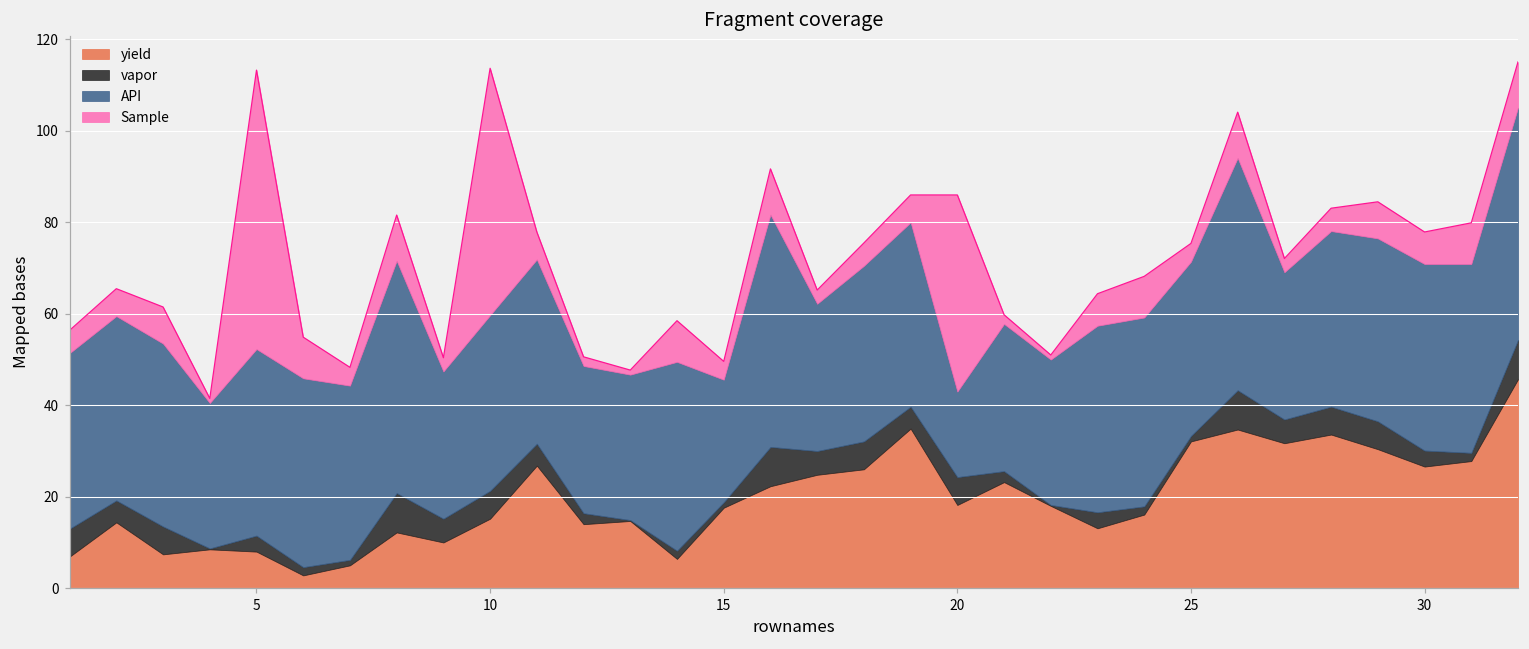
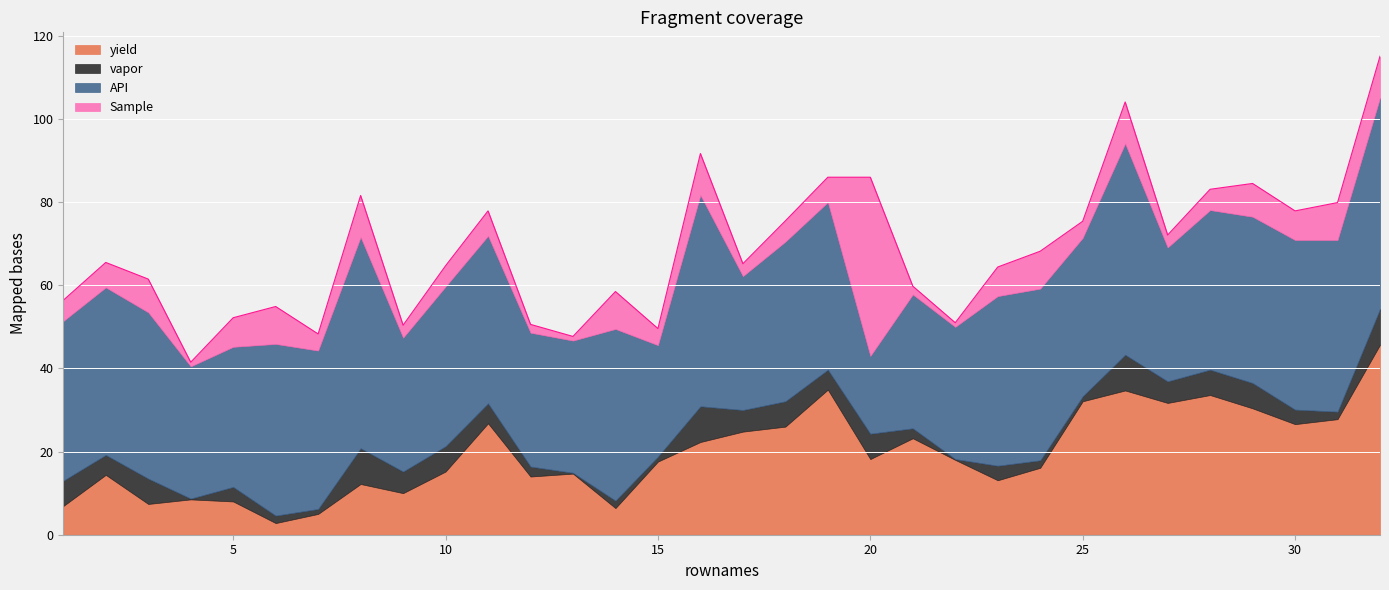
  {
    "yield": {
      "5": 8,
      "10": 15,
      "15": 18,
      "20": 18,
      "25": 32,
      "30": 27
    },
    "vapor": {
      "5": 4,
      "10": 6,
      "15": 1,
      "20": 6,
      "25": 1,
      "30": 4
    },
    "API": {
-     "5": 41,
+     "5": 34,
      "10": 38,
      "15": 27,
      "20": 19,
      "25": 38,
      "30": 41
    },
    "Sample": {
-     "5": 61,
-     "10": 54,
+     "5": 7,
+     "10": 5,
      "15": 4,
      "20": 43,
      "25": 4,
      "30": 7
    }
  }
